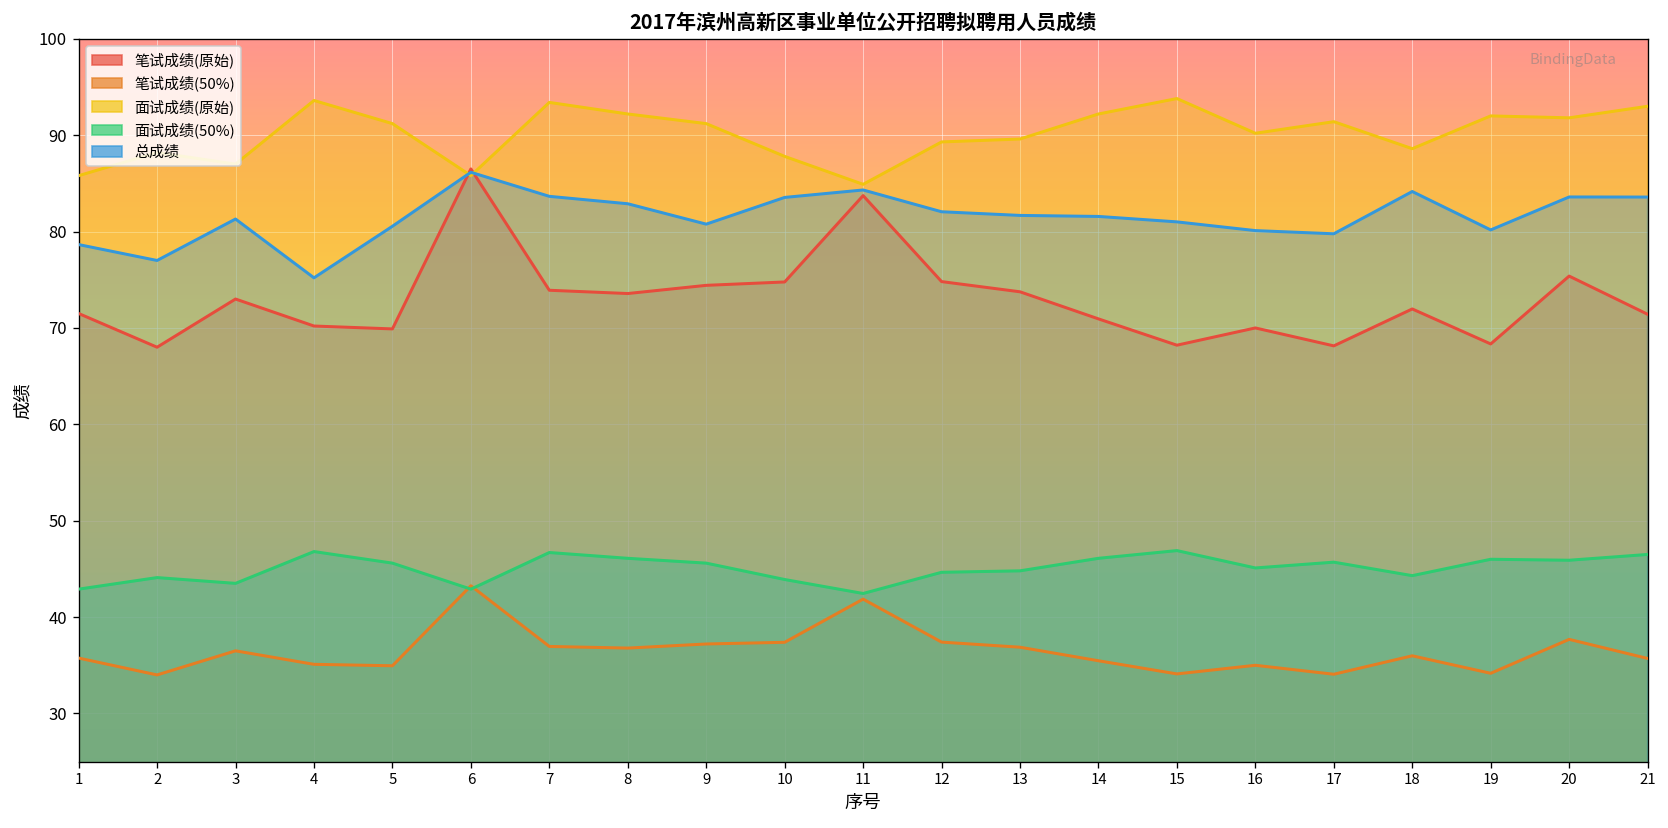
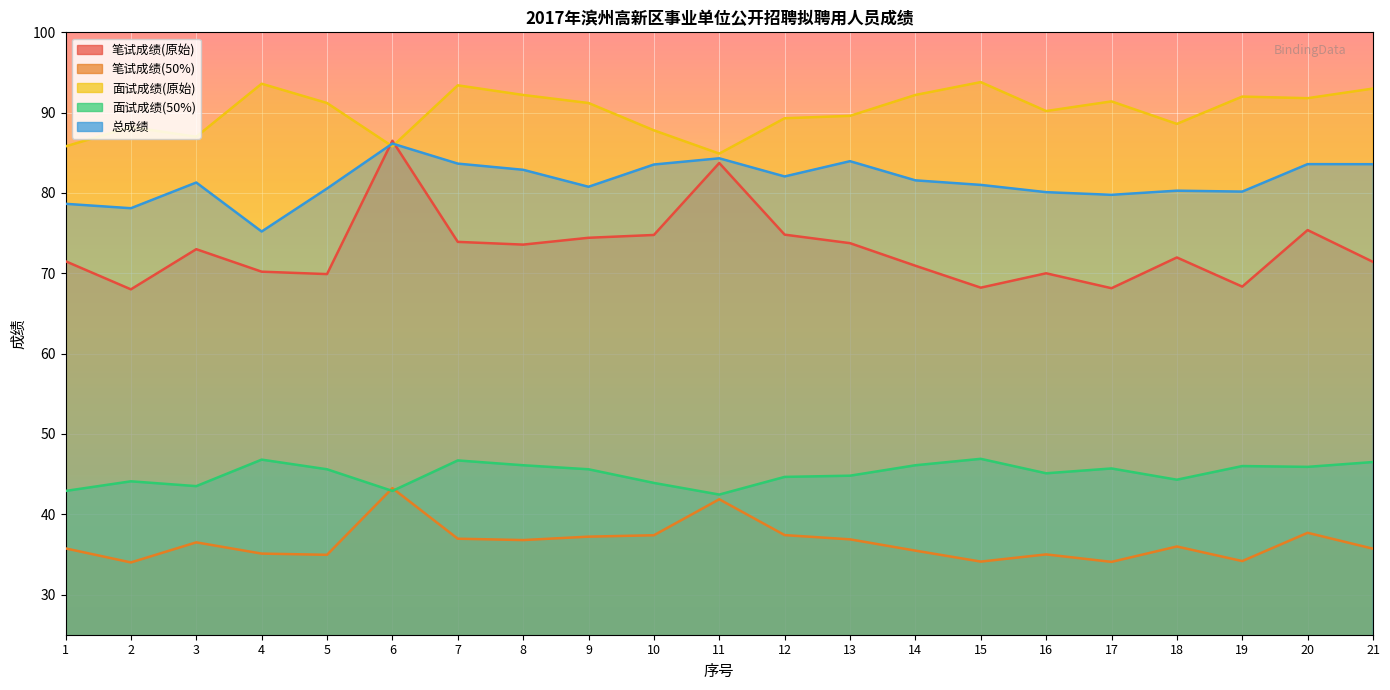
  {
    "面试成绩(50%)": {
      "1": 43,
      "2": 44,
      "3": 44,
      "4": 47,
      "5": 46,
      "6": 43,
      "7": 47,
      "8": 46,
      "9": 46,
      "10": 44,
      "11": 42,
      "12": 45,
      "13": 45,
      "14": 46,
      "15": 47,
      "16": 45,
      "17": 46,
      "18": 44,
      "19": 46,
      "20": 46,
      "21": 47
    },
    "总成绩": {
      "1": 79,
-     "2": 77,
+     "2": 78,
      "3": 81,
      "4": 75,
      "5": 81,
      "6": 86,
      "7": 84,
      "8": 83,
      "9": 81,
      "10": 84,
      "11": 84,
      "12": 82,
-     "13": 82,
+     "13": 84,
      "14": 82,
      "15": 81,
      "16": 80,
      "17": 80,
-     "18": 84,
+     "18": 80,
      "19": 80,
      "20": 84,
      "21": 84
    }
  }
